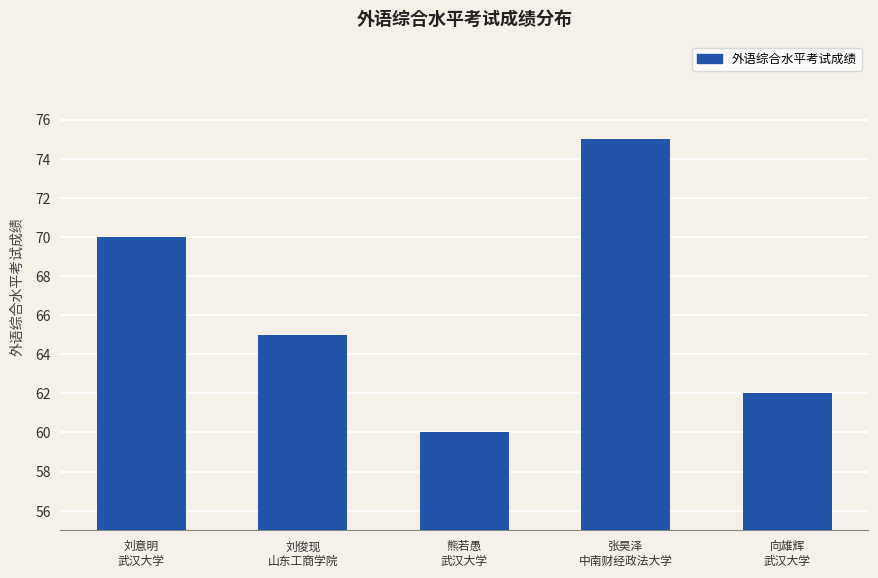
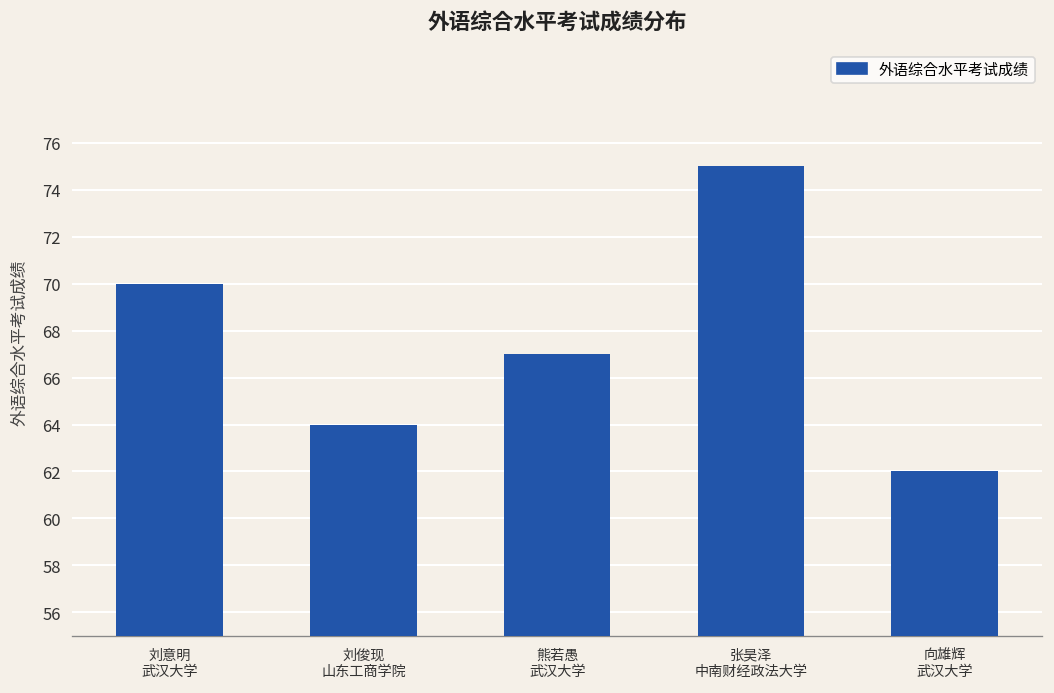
  {
    "刘意明 武汉大学": 70,
-   "刘俊现 山东工商学院": 65,
-   "熊若愚 武汉大学": 60,
+   "刘俊现 山东工商学院": 64,
+   "熊若愚 武汉大学": 67,
    "张昊泽 中南财经政法大学": 75,
    "向雄辉 武汉大学": 62
  }
